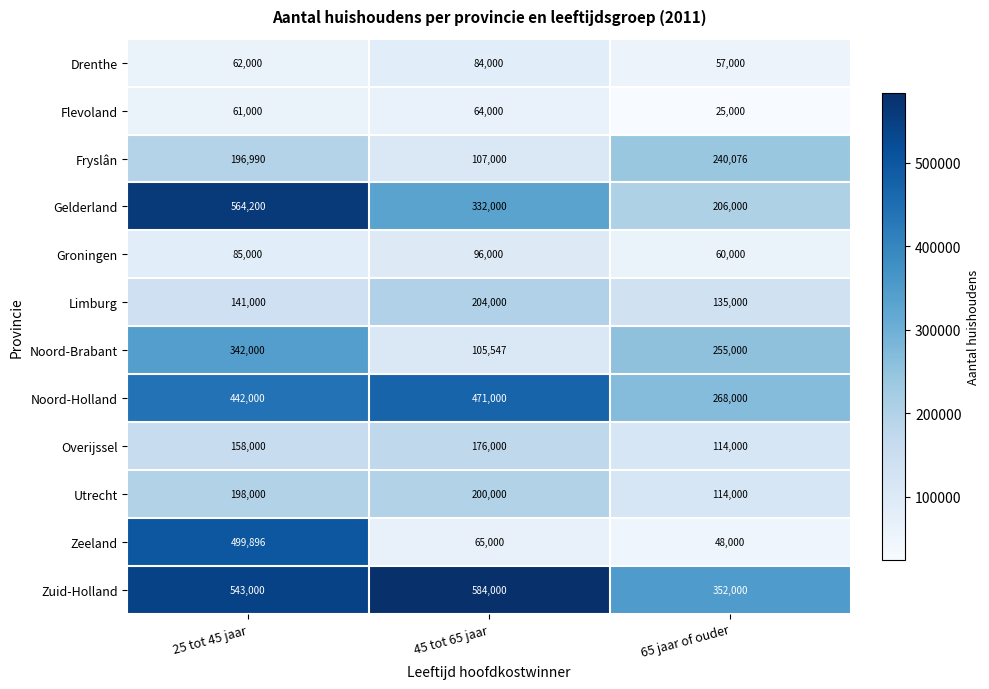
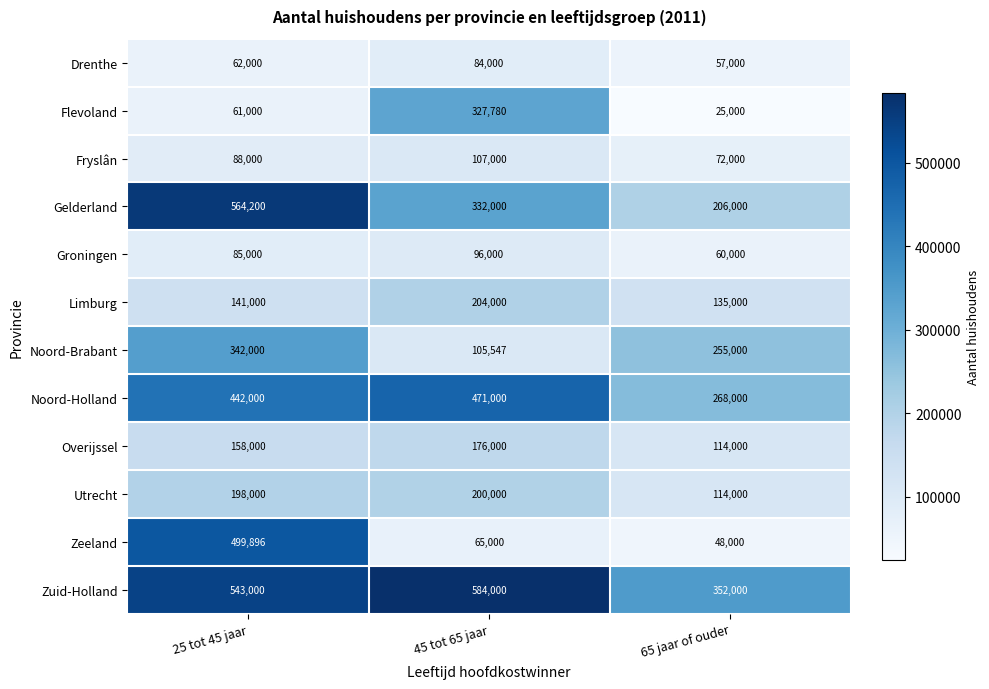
  {
    "Drenthe": {
      "25 tot 45 jaar": "62,000",
      "45 tot 65 jaar": "84,000",
      "65 jaar of ouder": "57,000"
    },
    "Flevoland": {
      "25 tot 45 jaar": "61,000",
-     "45 tot 65 jaar": "64,000",
+     "45 tot 65 jaar": "327,780",
      "65 jaar of ouder": "25,000"
    },
    "Fryslân": {
-     "25 tot 45 jaar": "196,990",
+     "25 tot 45 jaar": "88,000",
      "45 tot 65 jaar": "107,000",
-     "65 jaar of ouder": "240,076"
+     "65 jaar of ouder": "72,000"
    },
    "Gelderland": {
      "25 tot 45 jaar": "564,200",
      "45 tot 65 jaar": "332,000",
      "65 jaar of ouder": "206,000"
    },
    "Groningen": {
      "25 tot 45 jaar": "85,000",
      "45 tot 65 jaar": "96,000",
      "65 jaar of ouder": "60,000"
    },
    "Limburg": {
      "25 tot 45 jaar": "141,000",
      "45 tot 65 jaar": "204,000",
      "65 jaar of ouder": "135,000"
    },
    "Noord-Brabant": {
      "25 tot 45 jaar": "342,000",
      "45 tot 65 jaar": "105,547",
      "65 jaar of ouder": "255,000"
    },
    "Noord-Holland": {
      "25 tot 45 jaar": "442,000",
      "45 tot 65 jaar": "471,000",
      "65 jaar of ouder": "268,000"
    },
    "Overijssel": {
      "25 tot 45 jaar": "158,000",
      "45 tot 65 jaar": "176,000",
      "65 jaar of ouder": "114,000"
    },
    "Utrecht": {
      "25 tot 45 jaar": "198,000",
      "45 tot 65 jaar": "200,000",
      "65 jaar of ouder": "114,000"
    },
    "Zeeland": {
      "25 tot 45 jaar": "499,896",
      "45 tot 65 jaar": "65,000",
      "65 jaar of ouder": "48,000"
    },
    "Zuid-Holland": {
      "25 tot 45 jaar": "543,000",
      "45 tot 65 jaar": "584,000",
      "65 jaar of ouder": "352,000"
    }
  }
